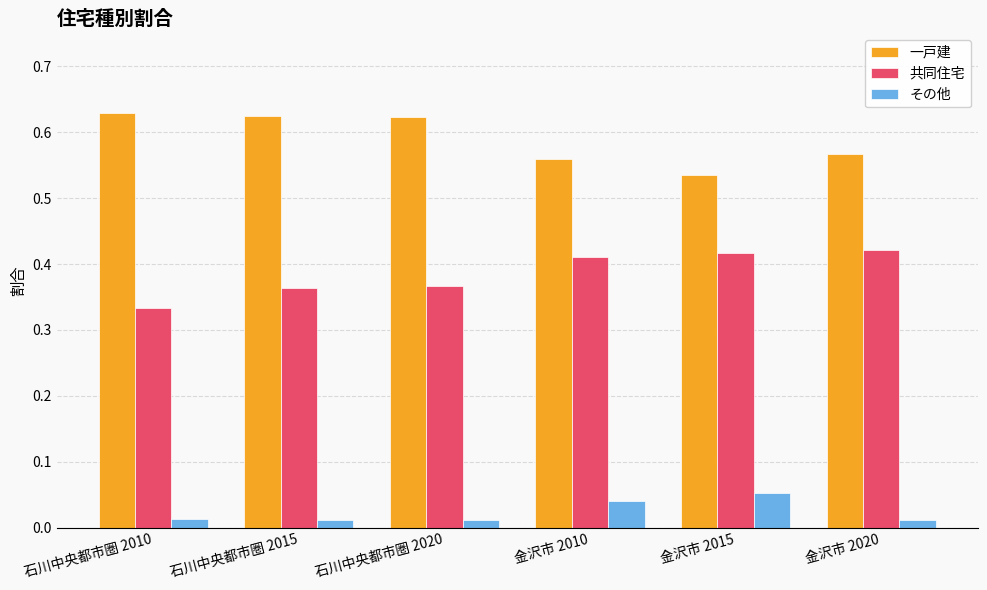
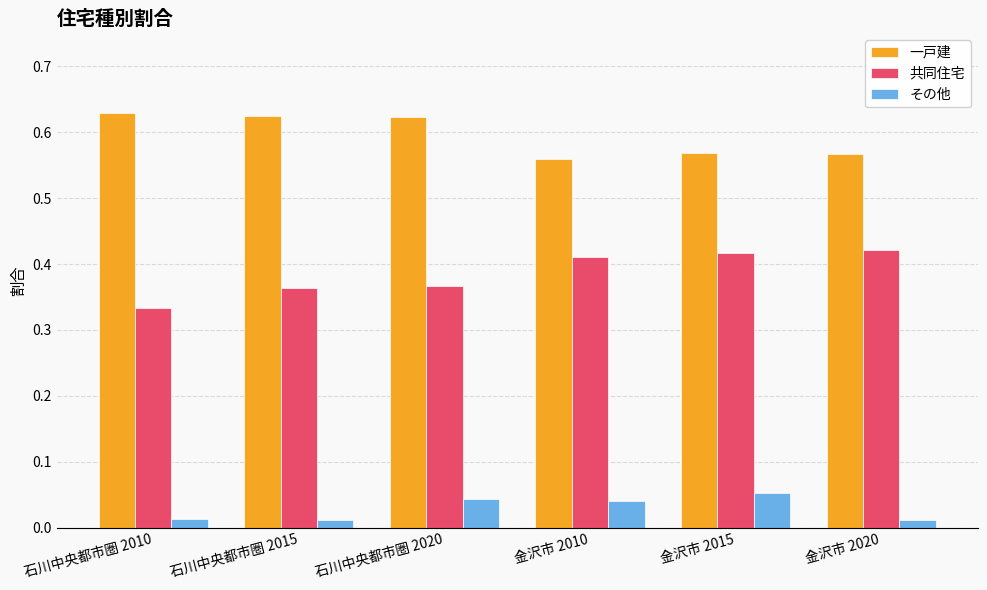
  {
    "一戸建": {
      "石川中央都市圏 2010": 0.63,
      "石川中央都市圏 2015": 0.63,
      "石川中央都市圏 2020": 0.62,
      "金沢市 2010": 0.56,
-     "金沢市 2015": 0.54,
+     "金沢市 2015": 0.57,
      "金沢市 2020": 0.57
    },
    "共同住宅": {
      "石川中央都市圏 2010": 0.33,
      "石川中央都市圏 2015": 0.36,
      "石川中央都市圏 2020": 0.37,
      "金沢市 2010": 0.41,
      "金沢市 2015": 0.42,
      "金沢市 2020": 0.42
    },
    "その他": {
      "石川中央都市圏 2010": 0.01,
      "石川中央都市圏 2015": 0.01,
-     "石川中央都市圏 2020": 0.01,
+     "石川中央都市圏 2020": 0.04,
      "金沢市 2010": 0.04,
      "金沢市 2015": 0.05,
      "金沢市 2020": 0.01
    }
  }
